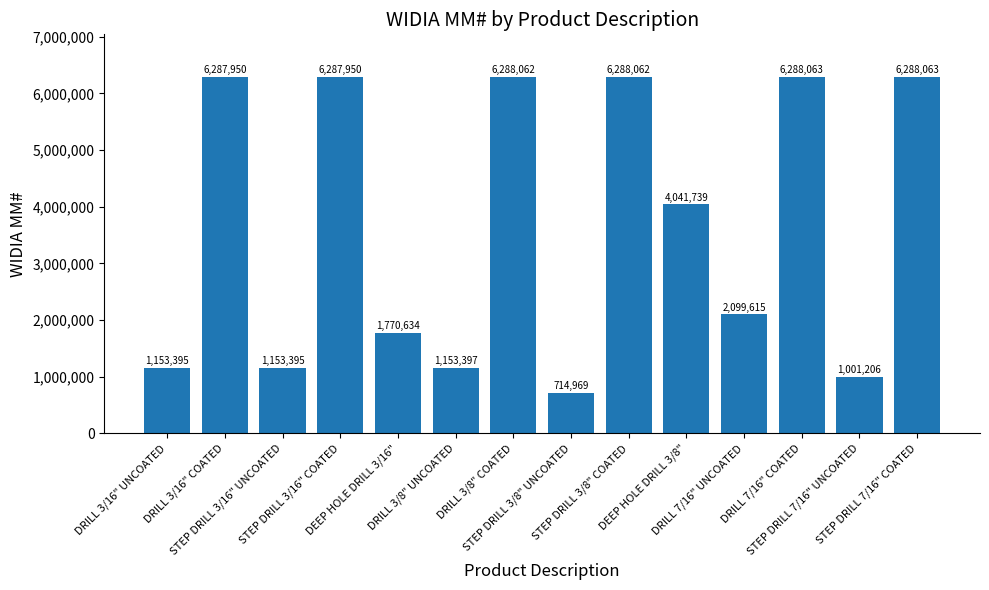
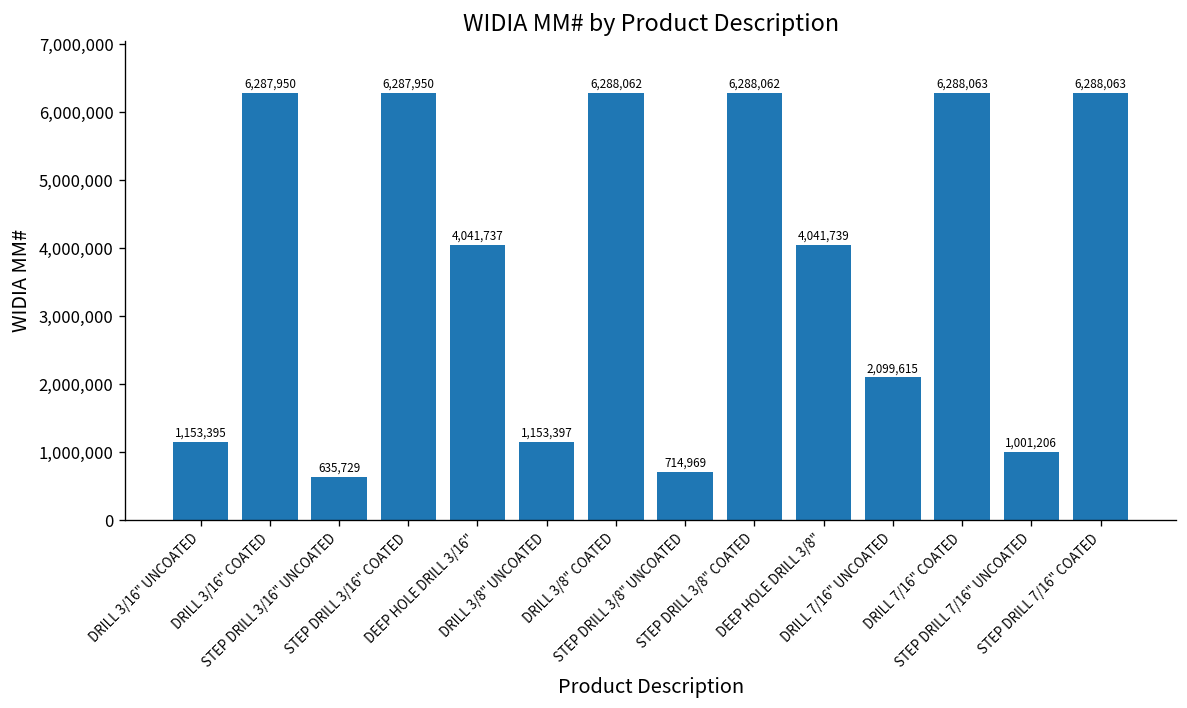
  {
    "DRILL 3/16\" UNCOATED": "1,153,395",
    "DRILL 3/16\" COATED": "6,287,950",
-   "STEP DRILL 3/16\" UNCOATED": "1,153,395",
+   "STEP DRILL 3/16\" UNCOATED": "635,729",
    "STEP DRILL 3/16\" COATED": "6,287,950",
-   "DEEP HOLE DRILL 3/16\"": "1,770,634",
+   "DEEP HOLE DRILL 3/16\"": "4,041,737",
    "DRILL 3/8\" UNCOATED": "1,153,397",
    "DRILL 3/8\" COATED": "6,288,062",
    "STEP DRILL 3/8\" UNCOATED": "714,969",
    "STEP DRILL 3/8\" COATED": "6,288,062",
    "DEEP HOLE DRILL 3/8\"": "4,041,739",
    "DRILL 7/16\" UNCOATED": "2,099,615",
    "DRILL 7/16\" COATED": "6,288,063",
    "STEP DRILL 7/16\" UNCOATED": "1,001,206",
    "STEP DRILL 7/16\" COATED": "6,288,063"
  }
